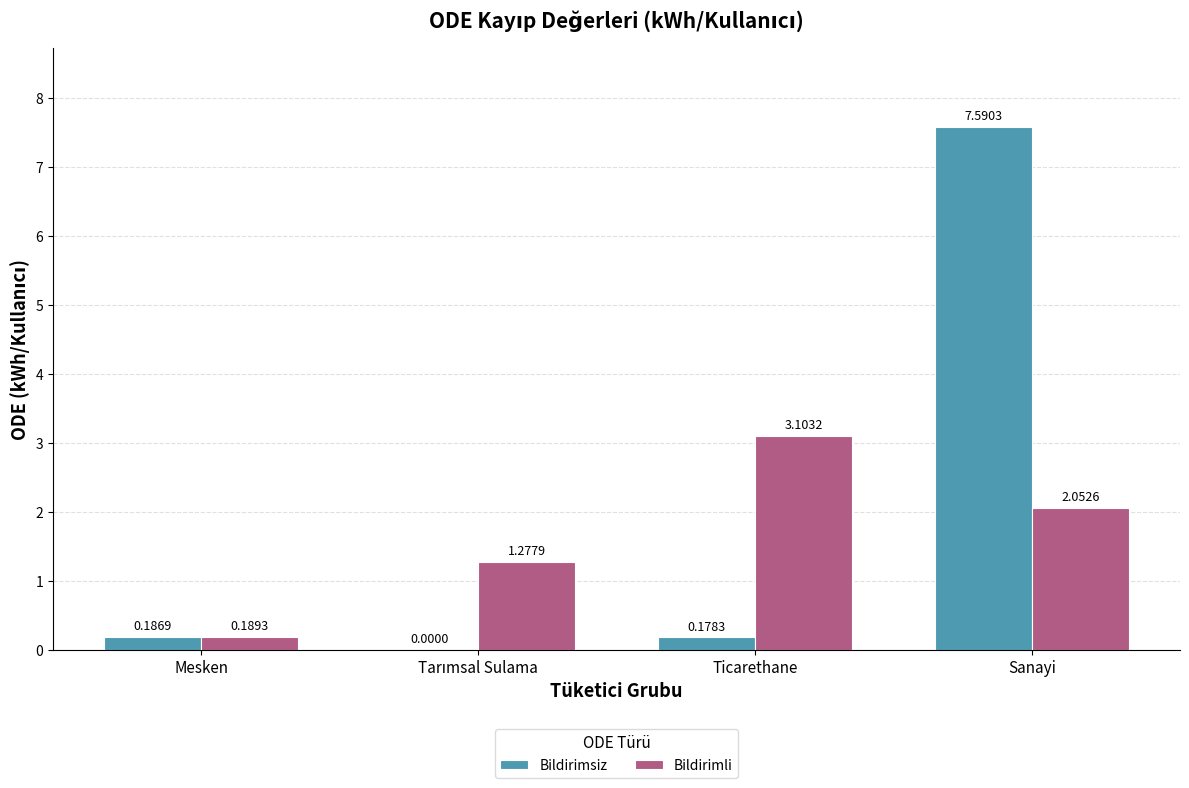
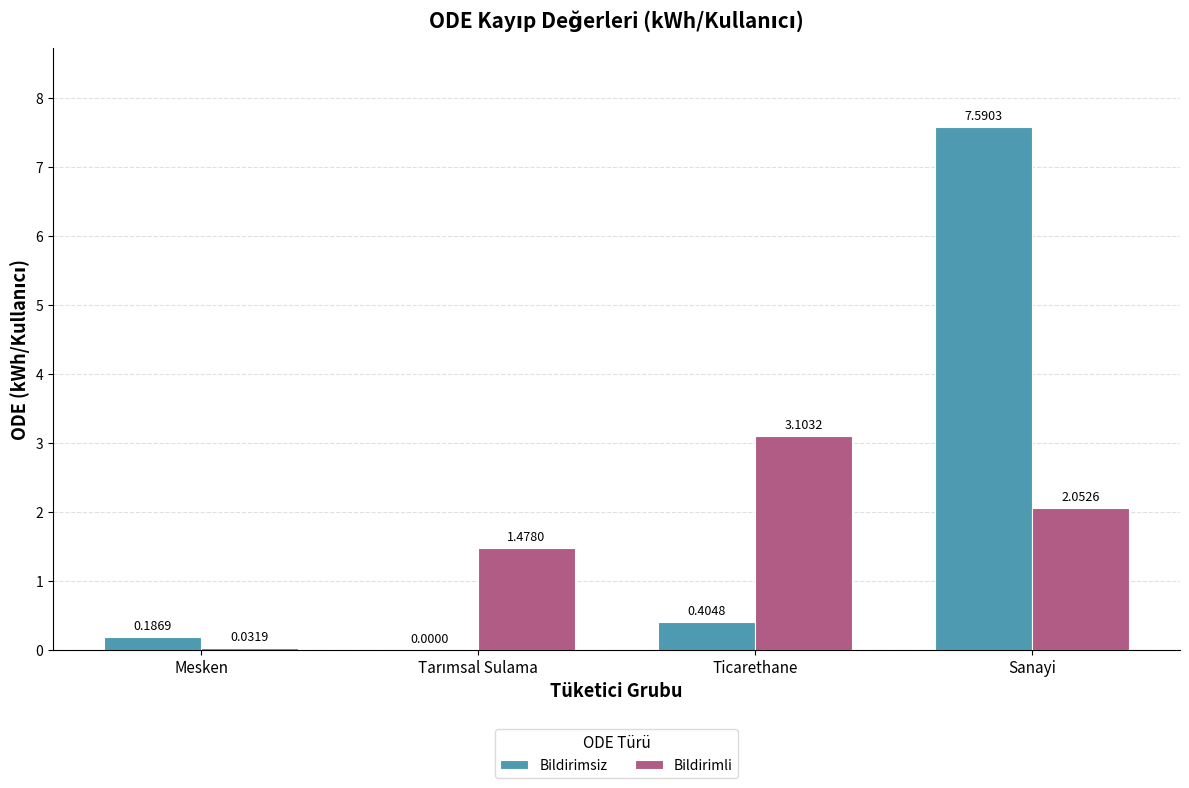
  {
    "Bildirimsiz": {
      "Mesken": 0.1869,
      "Tarımsal Sulama": 0.0000,
-     "Ticarethane": 0.1783,
+     "Ticarethane": 0.4048,
      "Sanayi": 7.5903
    },
    "Bildirimli": {
-     "Mesken": 0.1893,
-     "Tarımsal Sulama": 1.2779,
+     "Mesken": 0.0319,
+     "Tarımsal Sulama": 1.4780,
      "Ticarethane": 3.1032,
      "Sanayi": 2.0526
    }
  }
